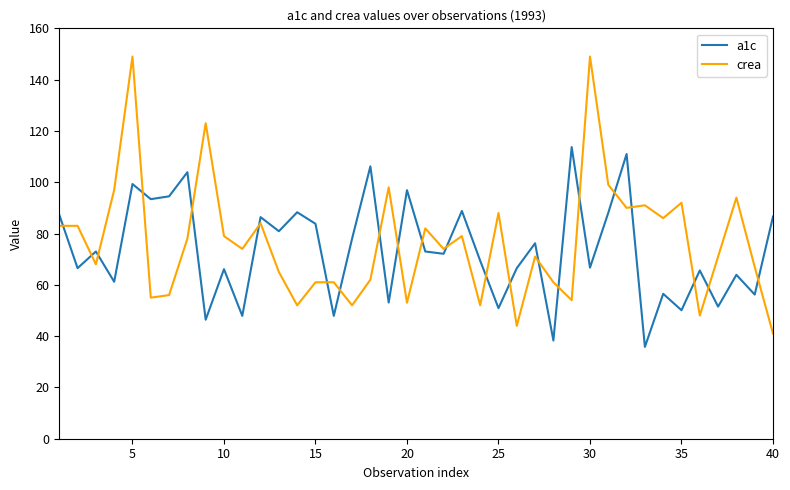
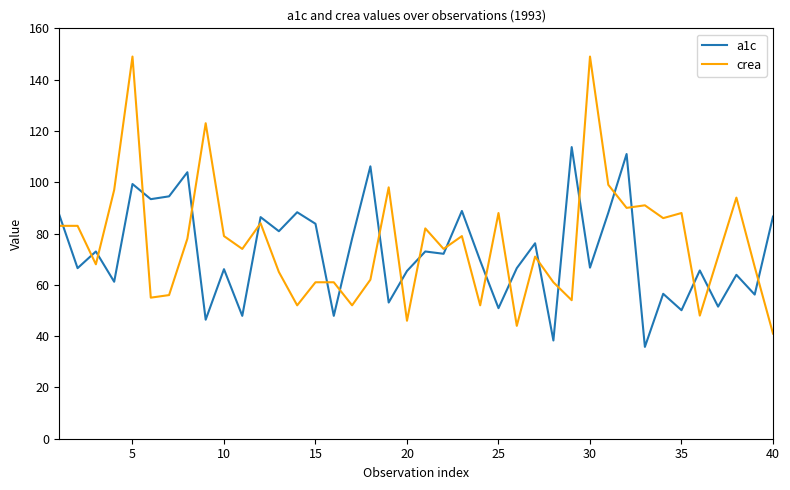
  {
    "a1c": {
      "5": 99,
      "10": 66,
      "15": 84,
-     "20": 97,
+     "20": 65,
      "25": 51,
      "30": 67,
      "35": 50,
      "40": 87
    },
    "crea": {
      "5": 149,
      "10": 79,
      "15": 61,
-     "20": 53,
+     "20": 46,
      "25": 88,
      "30": 149,
-     "35": 92,
+     "35": 88,
      "40": 41
    }
  }
